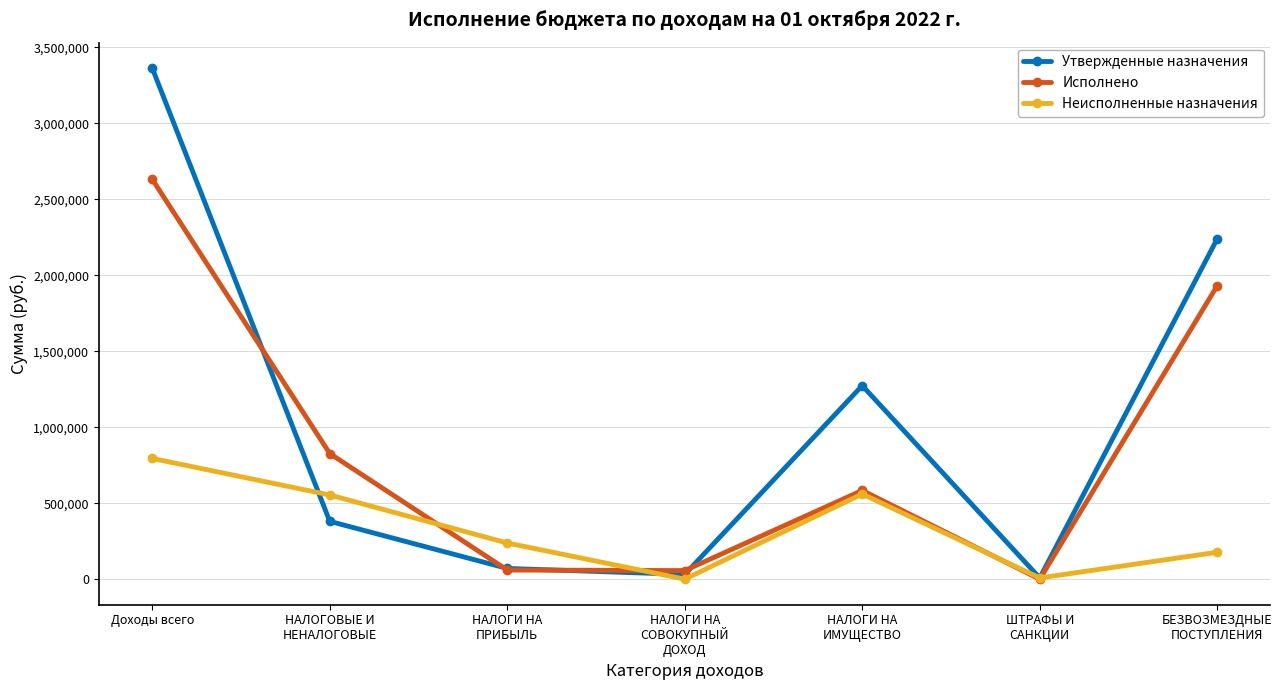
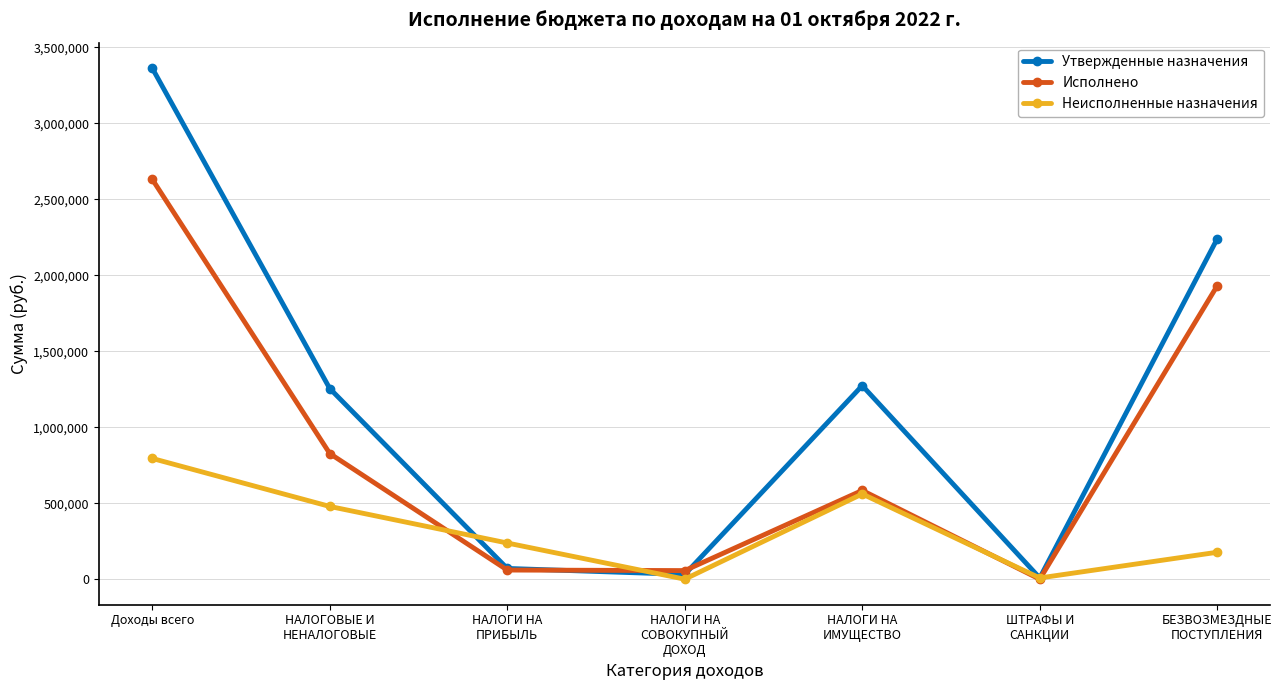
  {
    "Утвержденные назначения": {
      "Доходы всего": "3,360,000",
-     "НАЛОГОВЫЕ И НЕНАЛОГОВЫЕ": "380,000",
+     "НАЛОГОВЫЕ И НЕНАЛОГОВЫЕ": "1,250,000",
      "НАЛОГИ НА СОВОКУПНЫЙ ДОХОД": "30,000",
      "НАЛОГИ НА ИМУЩЕСТВО": "1,270,000",
      "БЕЗВОЗМЕЗДНЫЕ ПОСТУПЛЕНИЯ": "2,240,000"
    },
    "Исполнено": {
      "Доходы всего": "2,630,000",
      "НАЛОГОВЫЕ И НЕНАЛОГОВЫЕ": "830,000",
      "НАЛОГИ НА СОВОКУПНЫЙ ДОХОД": "60,000",
      "НАЛОГИ НА ИМУЩЕСТВО": "580,000",
      "БЕЗВОЗМЕЗДНЫЕ ПОСТУПЛЕНИЯ": "1,930,000"
    },
    "Неисполненные назначения": {
      "Доходы всего": "790,000",
-     "НАЛОГОВЫЕ И НЕНАЛОГОВЫЕ": "550,000",
+     "НАЛОГОВЫЕ И НЕНАЛОГОВЫЕ": "480,000",
      "НАЛОГИ НА ПРИБЫЛЬ": "240,000",
      "НАЛОГИ НА СОВОКУПНЫЙ ДОХОД": "0",
      "НАЛОГИ НА ИМУЩЕСТВО": "560,000",
      "БЕЗВОЗМЕЗДНЫЕ ПОСТУПЛЕНИЯ": "180,000"
    }
  }
